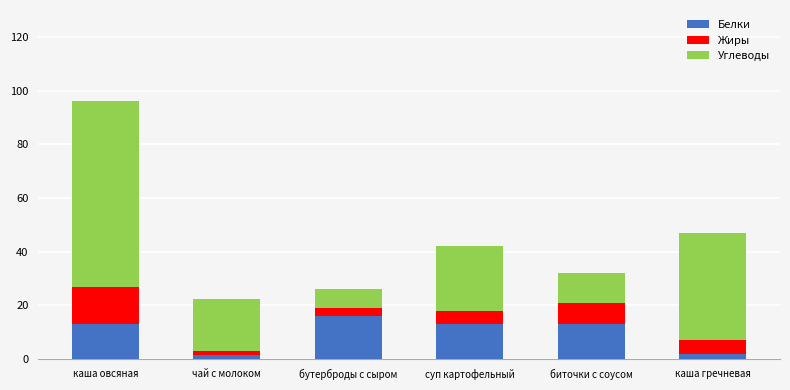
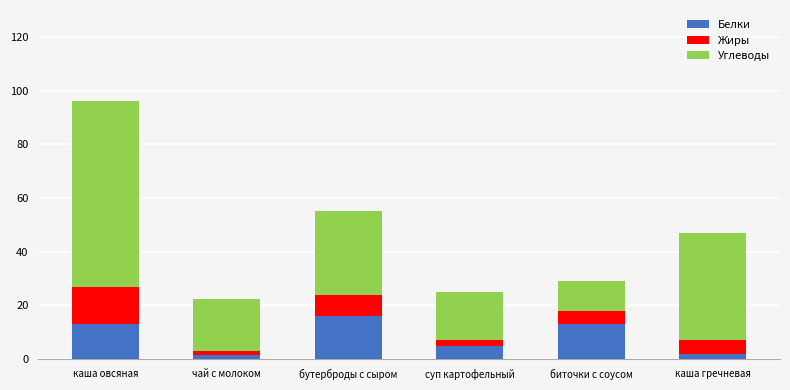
  {
    "Белки": {
      "каша овсяная": 13,
      "чай с молоком": 1,
      "бутерброды с сыром": 16,
-     "суп картофельный": 13,
+     "суп картофельный": 5,
      "биточки с соусом": 13,
      "каша гречневая": 2
    },
    "Жиры": {
      "каша овсяная": 14,
      "чай с молоком": 1,
-     "бутерброды с сыром": 3,
-     "суп картофельный": 5,
-     "биточки с соусом": 8,
+     "бутерброды с сыром": 8,
+     "суп картофельный": 2,
+     "биточки с соусом": 5,
      "каша гречневая": 5
    },
    "Углеводы": {
      "каша овсяная": 69,
      "чай с молоком": 20,
-     "бутерброды с сыром": 7,
-     "суп картофельный": 24,
+     "бутерброды с сыром": 31,
+     "суп картофельный": 18,
      "биточки с соусом": 11,
      "каша гречневая": 40
    }
  }
